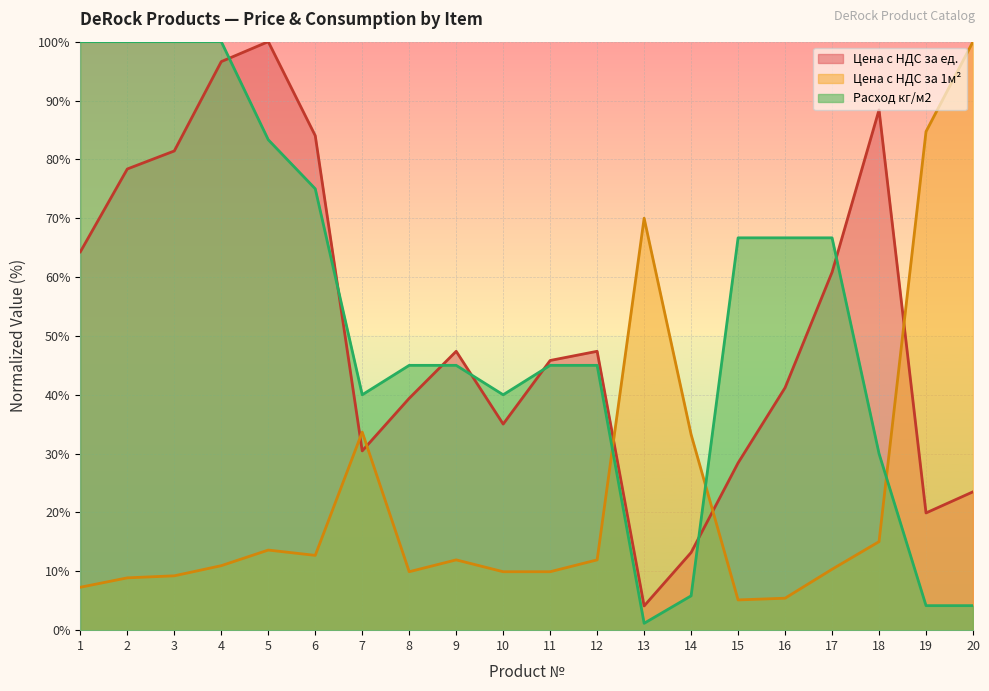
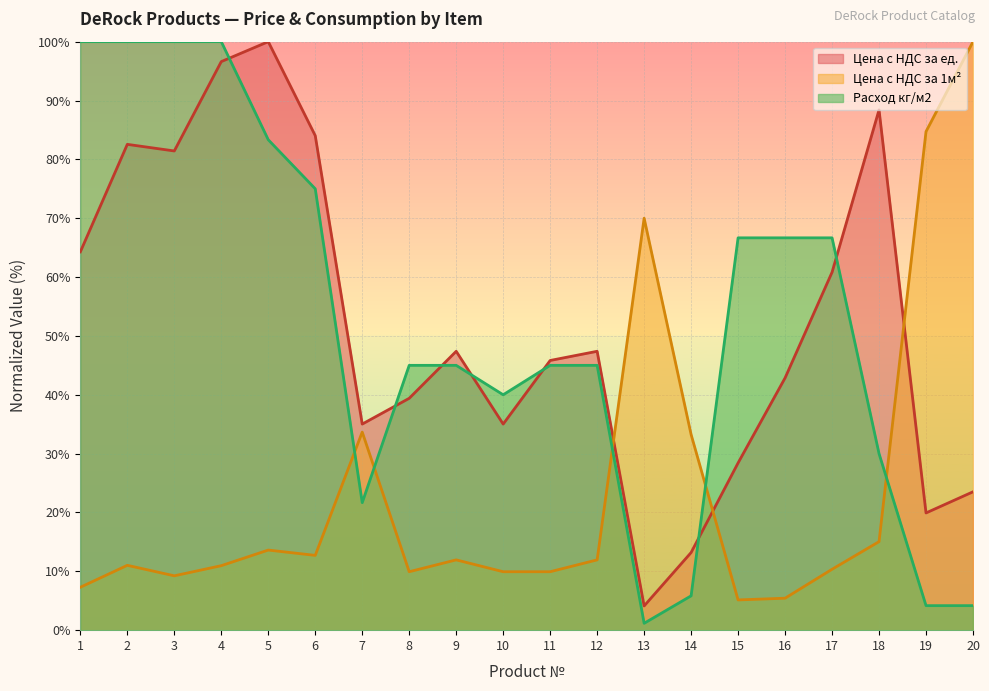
  {
    "Цена с НДС за ед.": {
      "1": "64%",
-     "2": "78%",
+     "2": "83%",
      "3": "81%",
      "4": "97%",
      "5": "100%",
      "6": "84%",
-     "7": "30%",
+     "7": "35%",
      "8": "39%",
      "9": "47%",
      "10": "35%",
      "11": "46%",
      "12": "47%",
      "13": "4%",
      "14": "13%",
      "15": "28%",
-     "16": "41%",
+     "16": "43%",
      "17": "61%",
      "19": "20%",
      "20": "24%"
    },
    "Цена с НДС за 1м²": {
      "1": "7%",
-     "2": "9%",
+     "2": "11%",
      "3": "9%",
      "4": "11%",
      "5": "14%",
      "6": "13%",
      "7": "34%",
      "8": "10%",
      "9": "12%",
      "10": "10%",
      "11": "10%",
      "12": "12%",
      "13": "70%",
      "14": "33%",
      "15": "5%",
      "16": "5%",
      "17": "10%",
      "18": "15%",
      "19": "85%",
      "20": "100%"
    },
    "Расход кг/м2": {
      "1": "100%",
      "2": "100%",
      "3": "100%",
      "4": "100%",
      "5": "83%",
      "6": "75%",
-     "7": "40%",
+     "7": "22%",
      "8": "45%",
      "9": "45%",
      "10": "40%",
      "11": "45%",
      "12": "45%",
      "13": "1%",
      "14": "6%",
      "15": "67%",
      "16": "67%",
      "17": "67%",
      "18": "30%",
      "19": "4%",
      "20": "4%"
    }
  }
